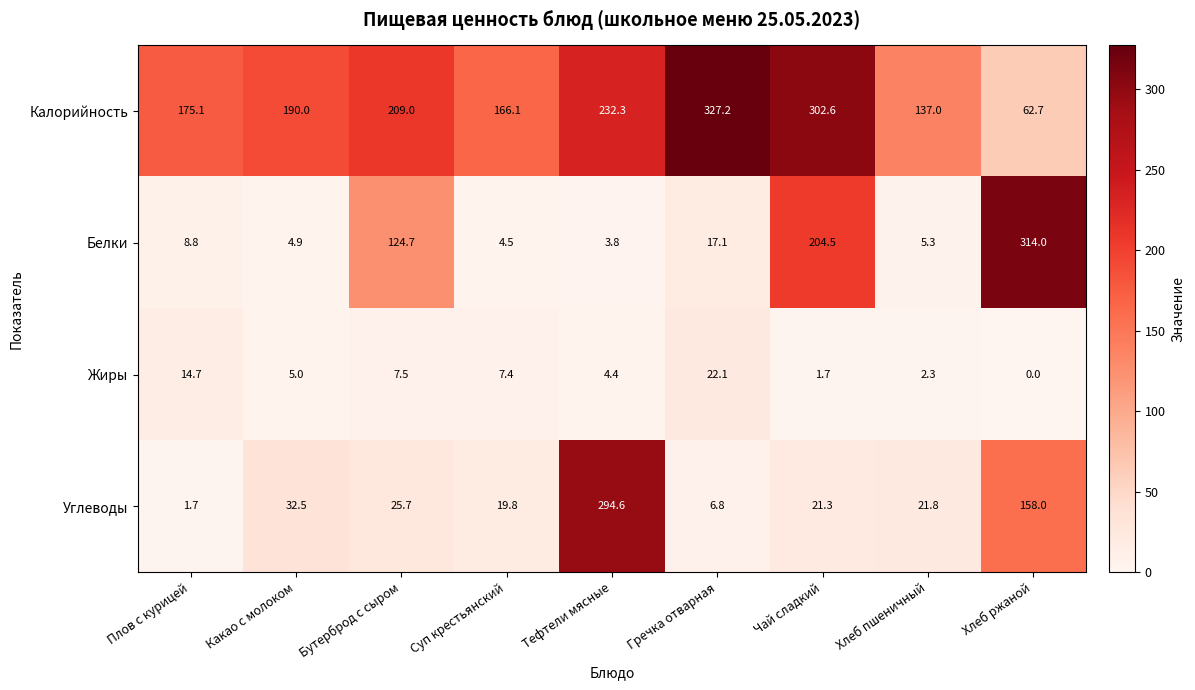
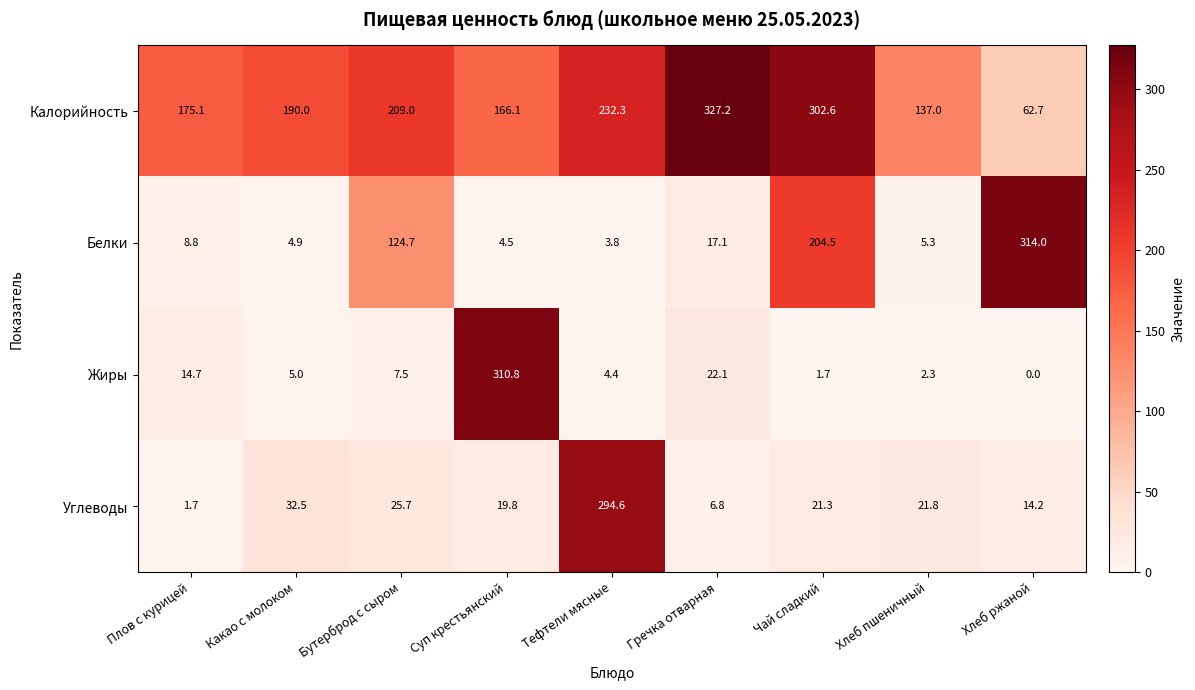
  {
    "Калорийность": {
      "Плов с курицей": 175.1,
      "Какао с молоком": 190.0,
      "Бутерброд с сыром": 209.0,
      "Суп крестьянский": 166.1,
      "Тефтели мясные": 232.3,
      "Гречка отварная": 327.2,
      "Чай сладкий": 302.6,
      "Хлеб пшеничный": 137.0,
      "Хлеб ржаной": 62.7
    },
    "Белки": {
      "Плов с курицей": 8.8,
      "Какао с молоком": 4.9,
      "Бутерброд с сыром": 124.7,
      "Суп крестьянский": 4.5,
      "Тефтели мясные": 3.8,
      "Гречка отварная": 17.1,
      "Чай сладкий": 204.5,
      "Хлеб пшеничный": 5.3,
      "Хлеб ржаной": 314.0
    },
    "Жиры": {
      "Плов с курицей": 14.7,
      "Какао с молоком": 5.0,
      "Бутерброд с сыром": 7.5,
-     "Суп крестьянский": 7.4,
+     "Суп крестьянский": 310.8,
      "Тефтели мясные": 4.4,
      "Гречка отварная": 22.1,
      "Чай сладкий": 1.7,
      "Хлеб пшеничный": 2.3,
      "Хлеб ржаной": 0.0
    },
    "Углеводы": {
      "Плов с курицей": 1.7,
      "Какао с молоком": 32.5,
      "Бутерброд с сыром": 25.7,
      "Суп крестьянский": 19.8,
      "Тефтели мясные": 294.6,
      "Гречка отварная": 6.8,
      "Чай сладкий": 21.3,
      "Хлеб пшеничный": 21.8,
-     "Хлеб ржаной": 158.0
+     "Хлеб ржаной": 14.2
    }
  }
